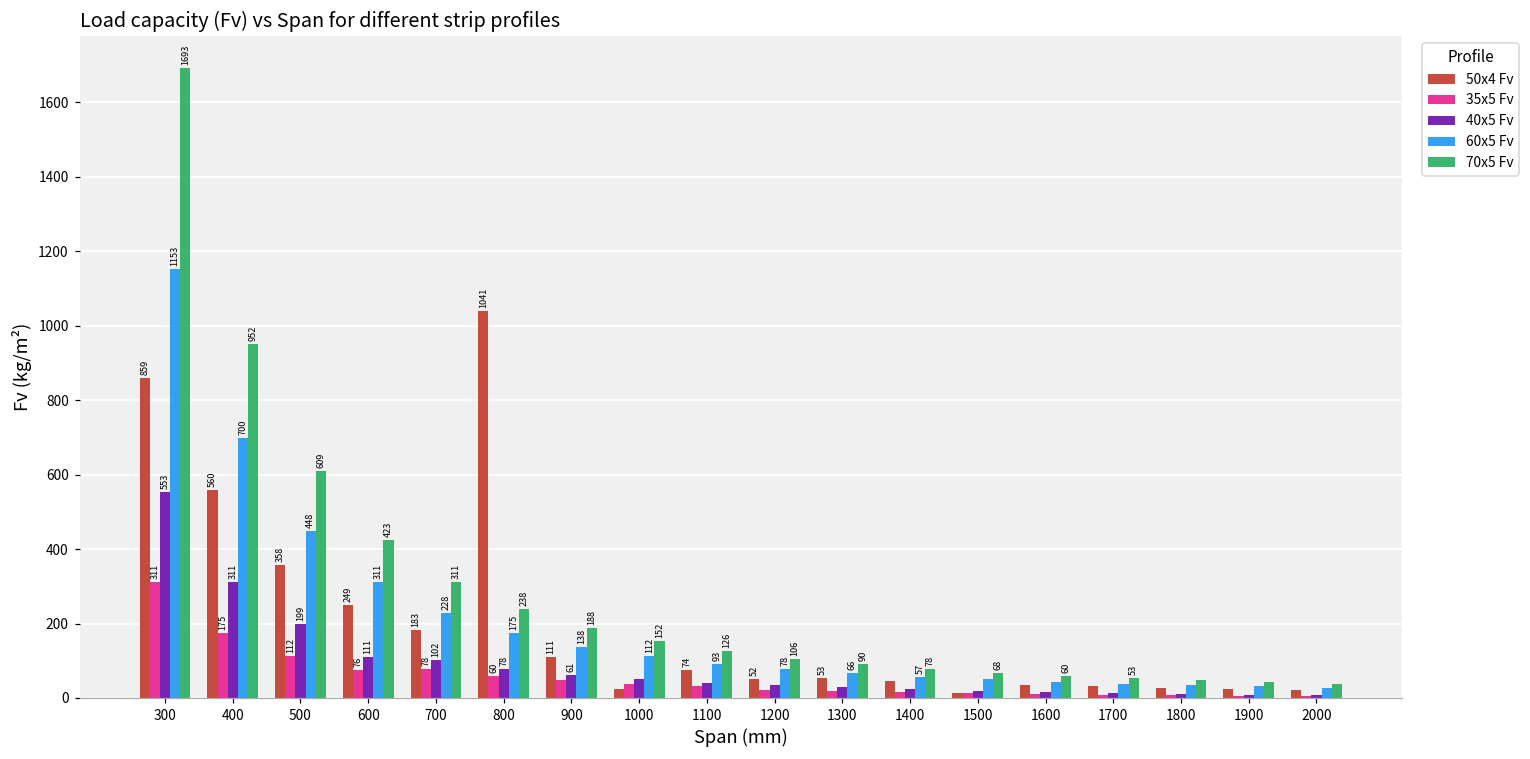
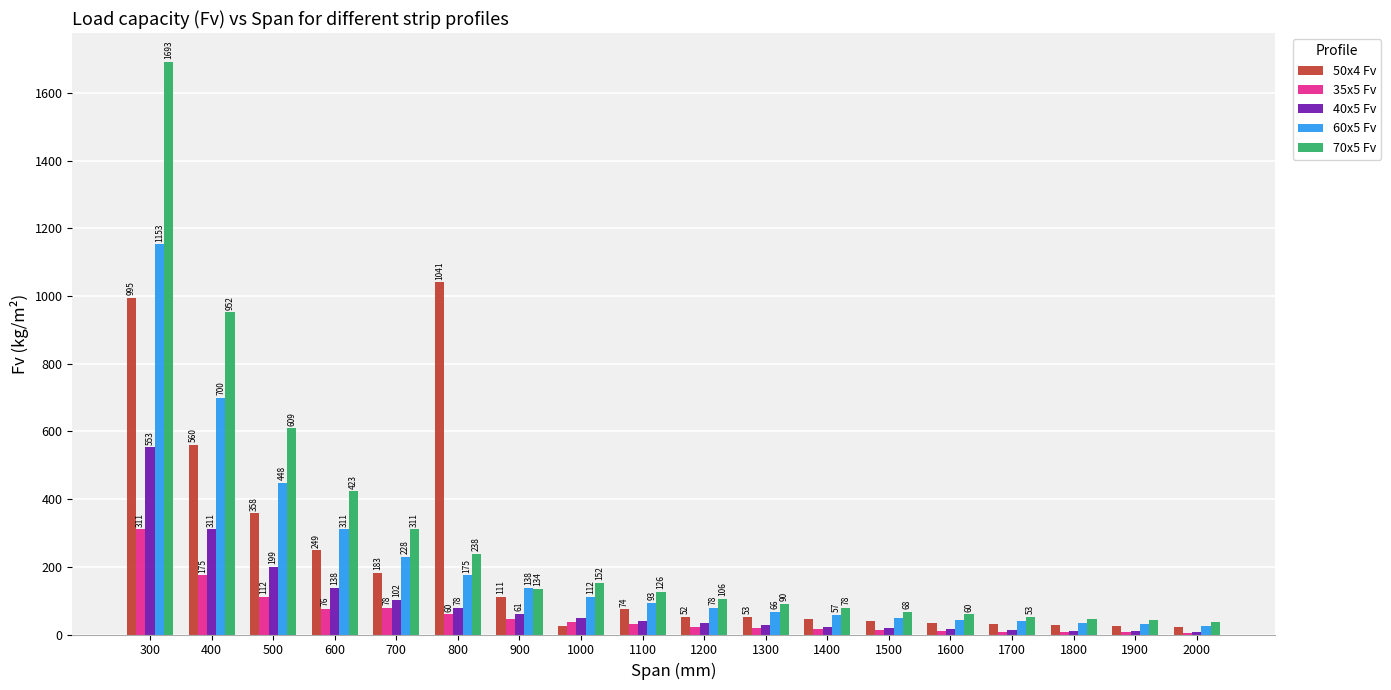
  {
    "50x4 Fv": {
-     "300": 859,
+     "300": 995,
      "400": 560,
      "500": 358,
      "600": 249,
      "700": 183,
      "800": 1041,
      "900": 111,
      "1100": 74,
      "1200": 52,
      "1300": 53,
-     "1500": 10
+     "1500": 40
    },
    "35x5 Fv": {
      "300": 311,
      "400": 175,
      "500": 112,
      "600": 76,
      "700": 78,
      "800": 60
    },
    "40x5 Fv": {
      "300": 553,
      "400": 311,
      "500": 199,
-     "600": 111,
+     "600": 138,
      "700": 102,
      "800": 78,
      "900": 61
    },
    "60x5 Fv": {
      "300": 1153,
      "400": 700,
      "500": 448,
      "600": 311,
      "700": 228,
      "800": 175,
      "900": 138,
      "1000": 112,
      "1100": 93,
      "1200": 78,
      "1300": 66,
      "1400": 57
    },
    "70x5 Fv": {
      "300": 1693,
      "400": 952,
      "500": 609,
      "600": 423,
      "700": 311,
      "800": 238,
-     "900": 188,
+     "900": 134,
      "1000": 152,
      "1100": 126,
      "1200": 106,
      "1300": 90,
      "1400": 78,
      "1500": 68,
      "1600": 60,
      "1700": 53
    }
  }
